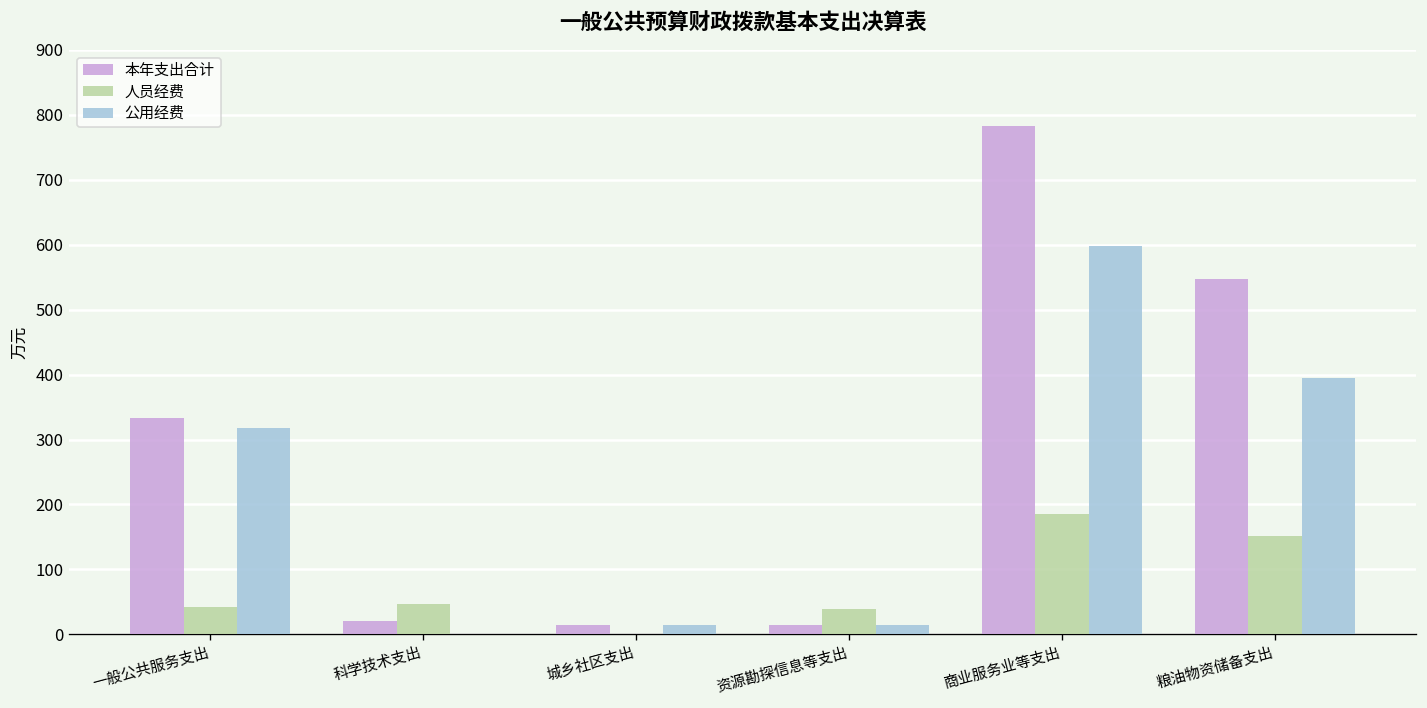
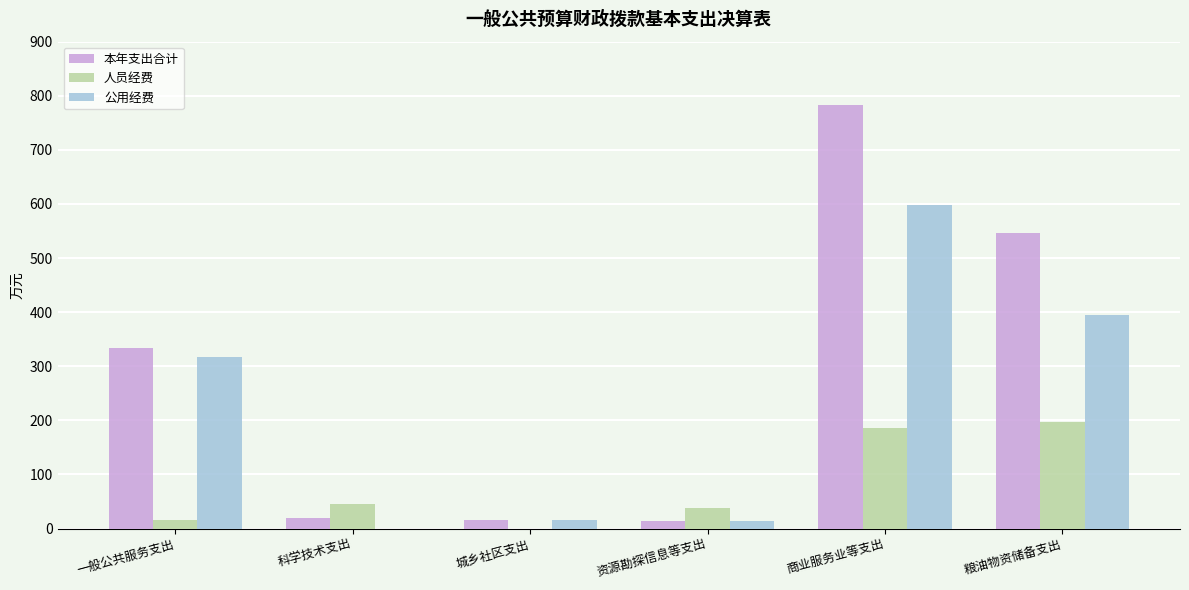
  {
    "人员经费": {
-     "一般公共服务支出": 40,
+     "一般公共服务支出": 20,
      "科学技术支出": 50,
      "城乡社区支出": 0,
      "资源勘探信息等支出": 40,
      "商业服务业等支出": 190,
-     "粮油物资储备支出": 150
+     "粮油物资储备支出": 200
    }
  }
